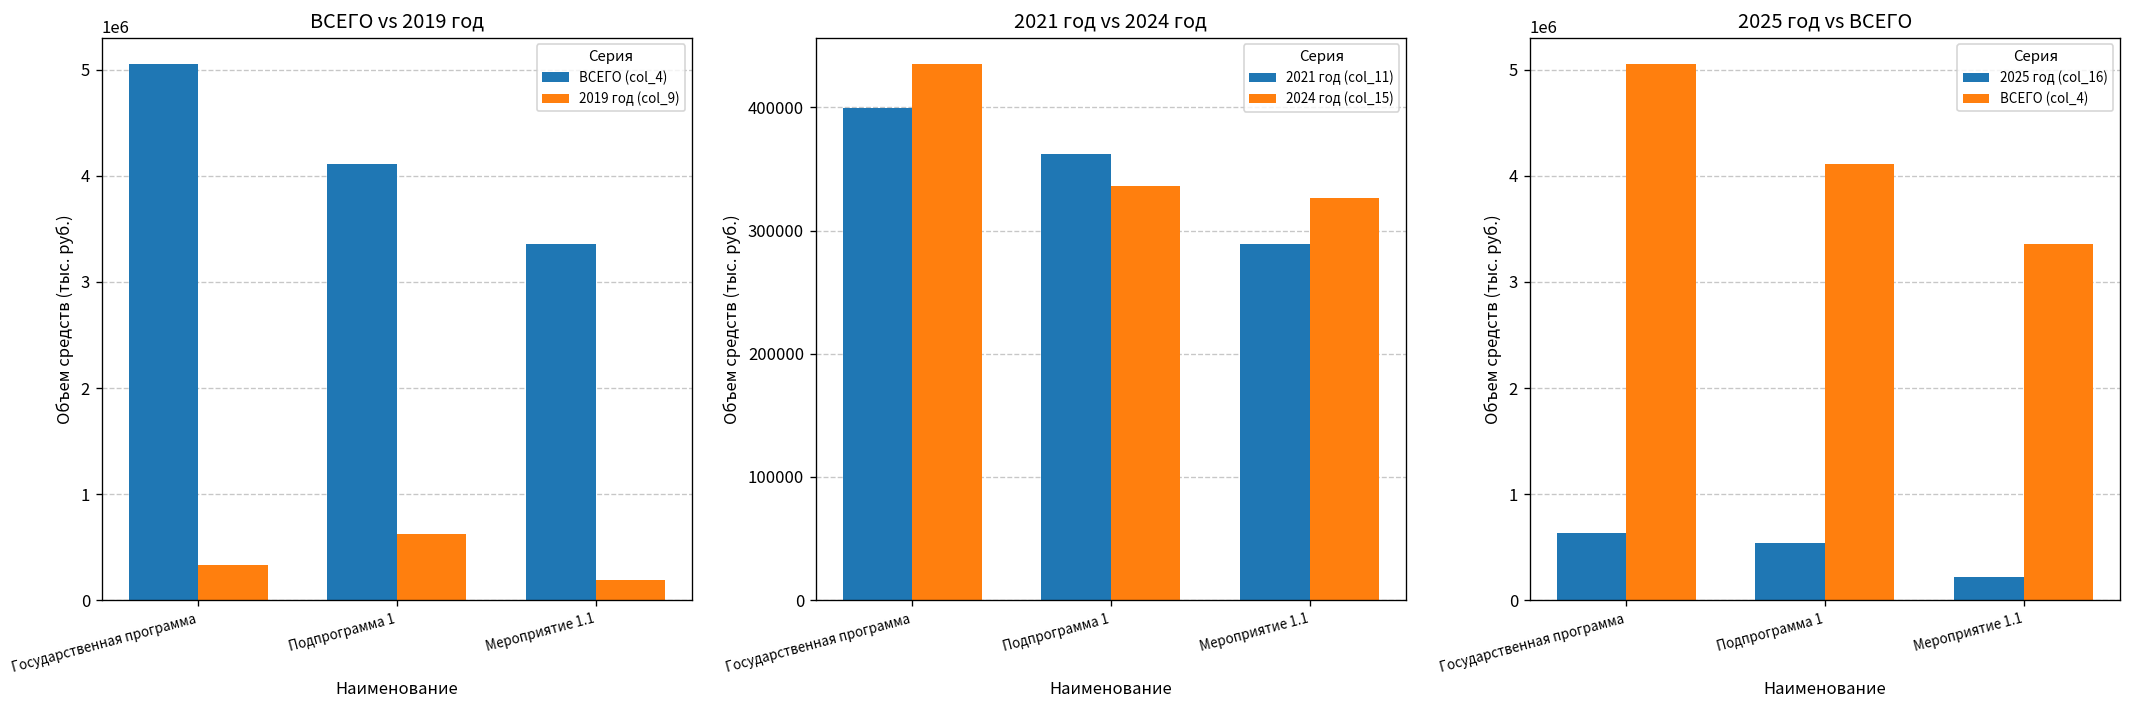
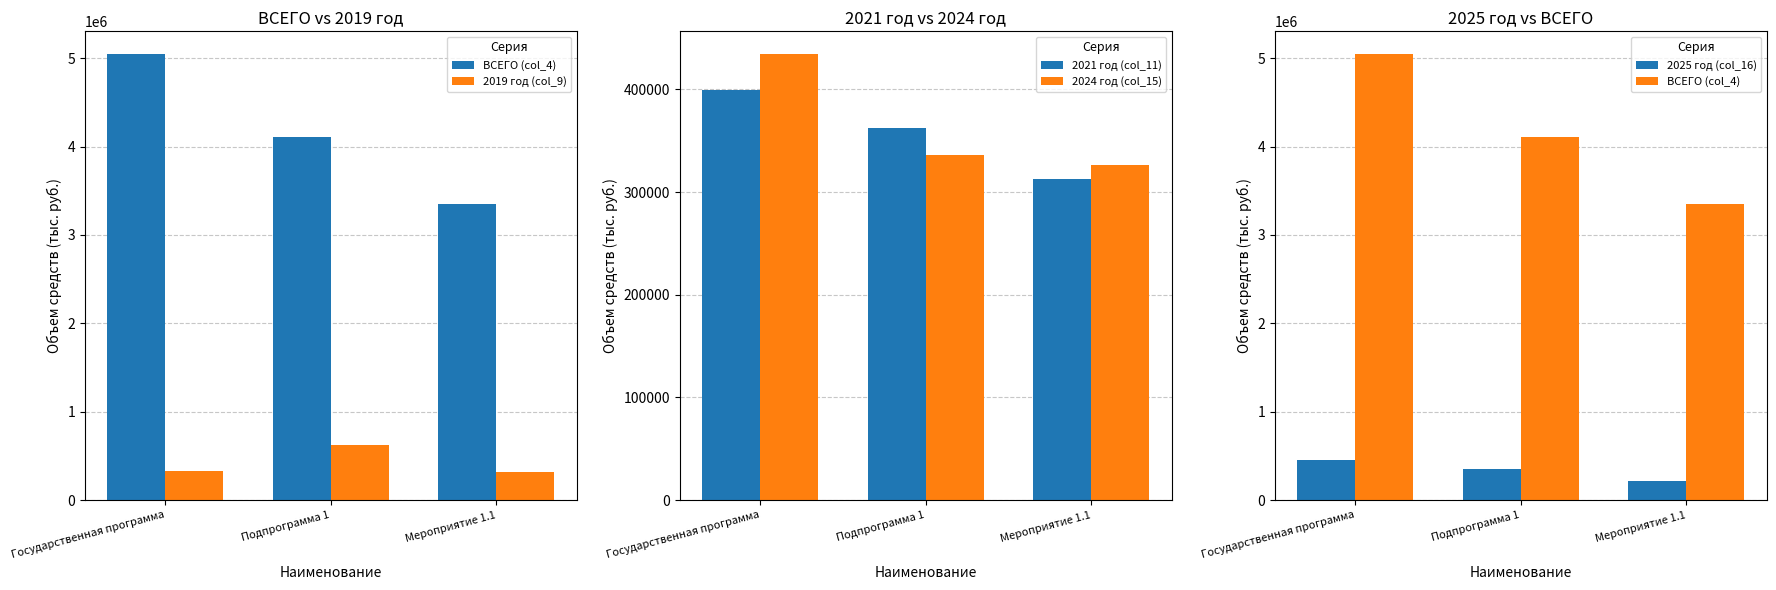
  {
    "ВСЕГО vs 2019 год": {
      "2019 год (col_9)": {
        "Государственная программа": 300000,
        "Подпрограмма 1": 600000,
-       "Мероприятие 1.1": 200000
+       "Мероприятие 1.1": 300000
      }
    },
    "2021 год vs 2024 год": {
      "2021 год (col_11)": {
        "Государственная программа": 400000,
        "Подпрограмма 1": 362000,
-       "Мероприятие 1.1": 289000
+       "Мероприятие 1.1": 313000
      },
      "2024 год (col_15)": {
        "Государственная программа": 435000,
        "Подпрограмма 1": 336000,
        "Мероприятие 1.1": 327000
      }
    },
    "2025 год vs ВСЕГО": {
      "2025 год (col_16)": {
-       "Государственная программа": 600000,
-       "Подпрограмма 1": 500000,
+       "Государственная программа": 500000,
+       "Подпрограмма 1": 400000,
        "Мероприятие 1.1": 200000
      },
      "ВСЕГО (col_4)": {
        "Государственная программа": 5100000,
        "Подпрограмма 1": 4100000,
        "Мероприятие 1.1": 3400000
      }
    }
  }
